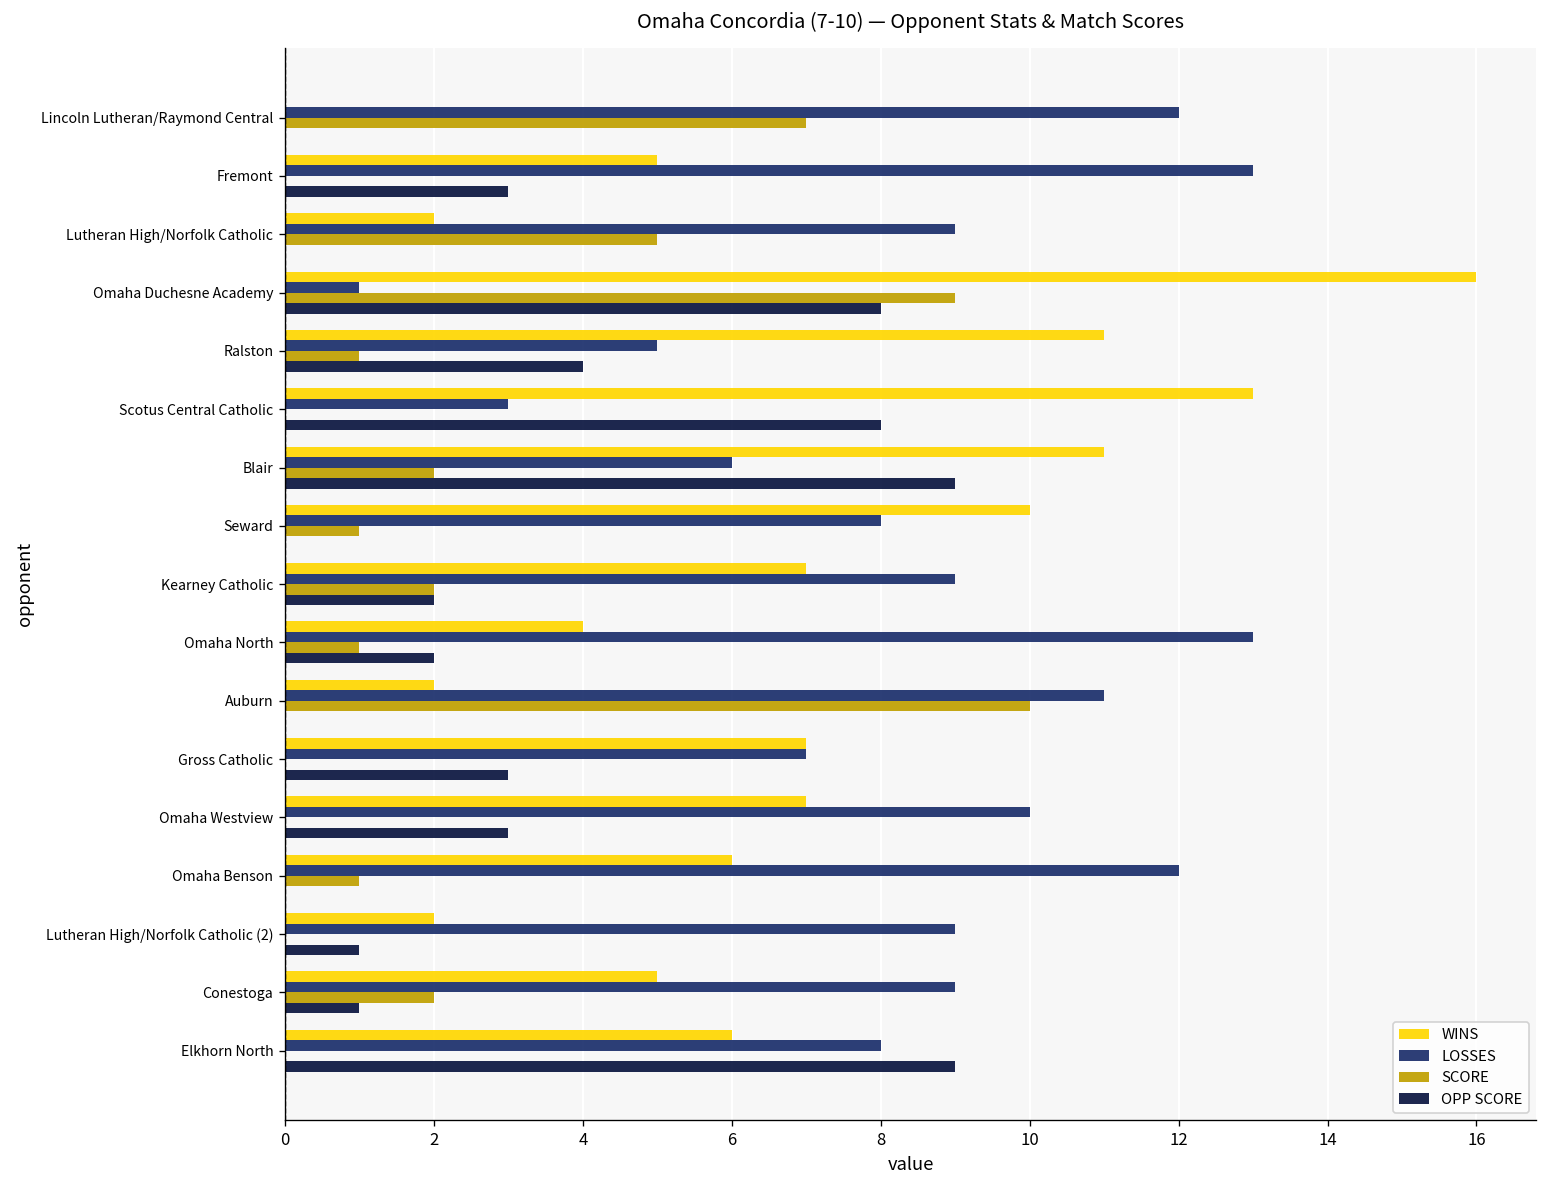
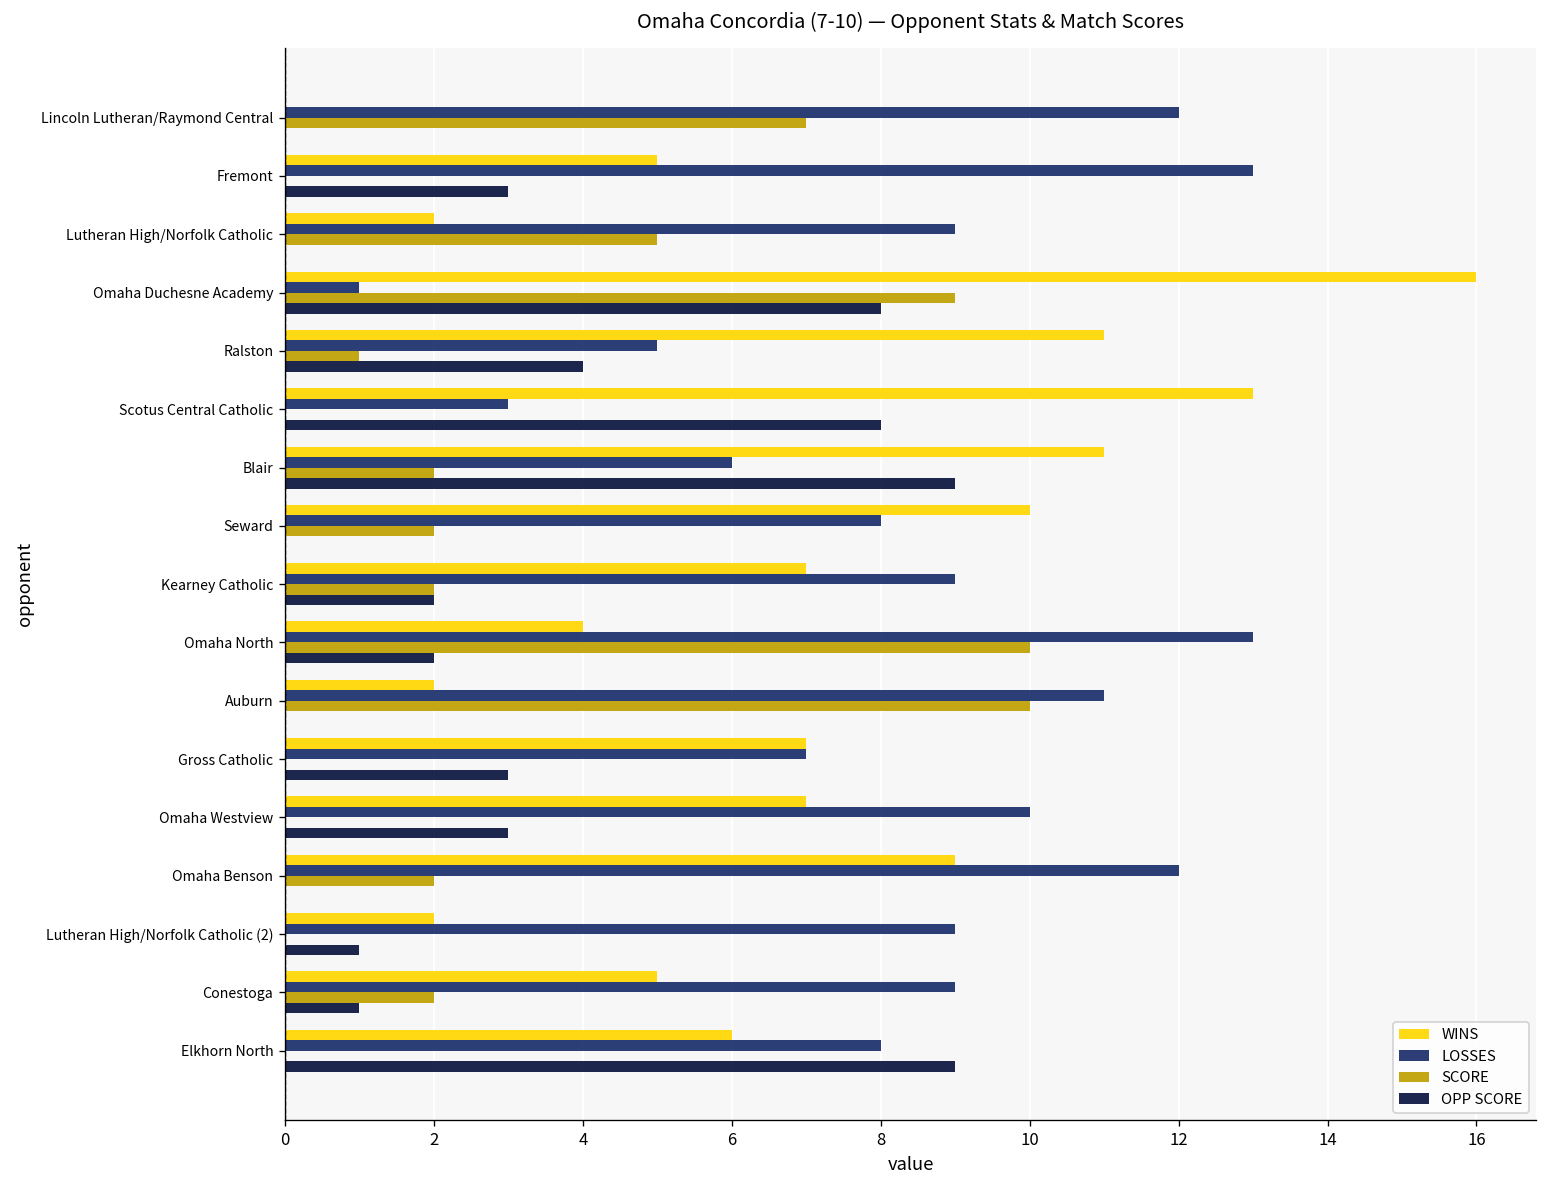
  {
    "WINS": {
      "Lincoln Lutheran/Raymond Central": 0,
      "Fremont": 5,
      "Lutheran High/Norfolk Catholic": 2,
      "Omaha Duchesne Academy": 16,
      "Ralston": 11,
      "Scotus Central Catholic": 13,
      "Blair": 11,
      "Seward": 10,
      "Kearney Catholic": 7,
      "Omaha North": 4,
      "Auburn": 2,
      "Gross Catholic": 7,
      "Omaha Westview": 7,
-     "Omaha Benson": 6,
+     "Omaha Benson": 9,
      "Lutheran High/Norfolk Catholic (2)": 2,
      "Conestoga": 5,
      "Elkhorn North": 6
    },
    "SCORE": {
      "Lincoln Lutheran/Raymond Central": 7,
      "Fremont": 0,
      "Lutheran High/Norfolk Catholic": 5,
      "Omaha Duchesne Academy": 9,
      "Ralston": 1,
      "Scotus Central Catholic": 0,
      "Blair": 2,
-     "Seward": 1,
+     "Seward": 2,
      "Kearney Catholic": 2,
-     "Omaha North": 1,
+     "Omaha North": 10,
      "Auburn": 10,
      "Gross Catholic": 0,
      "Omaha Westview": 0,
-     "Omaha Benson": 1,
+     "Omaha Benson": 2,
      "Lutheran High/Norfolk Catholic (2)": 0,
      "Conestoga": 2,
      "Elkhorn North": 0
    }
  }
